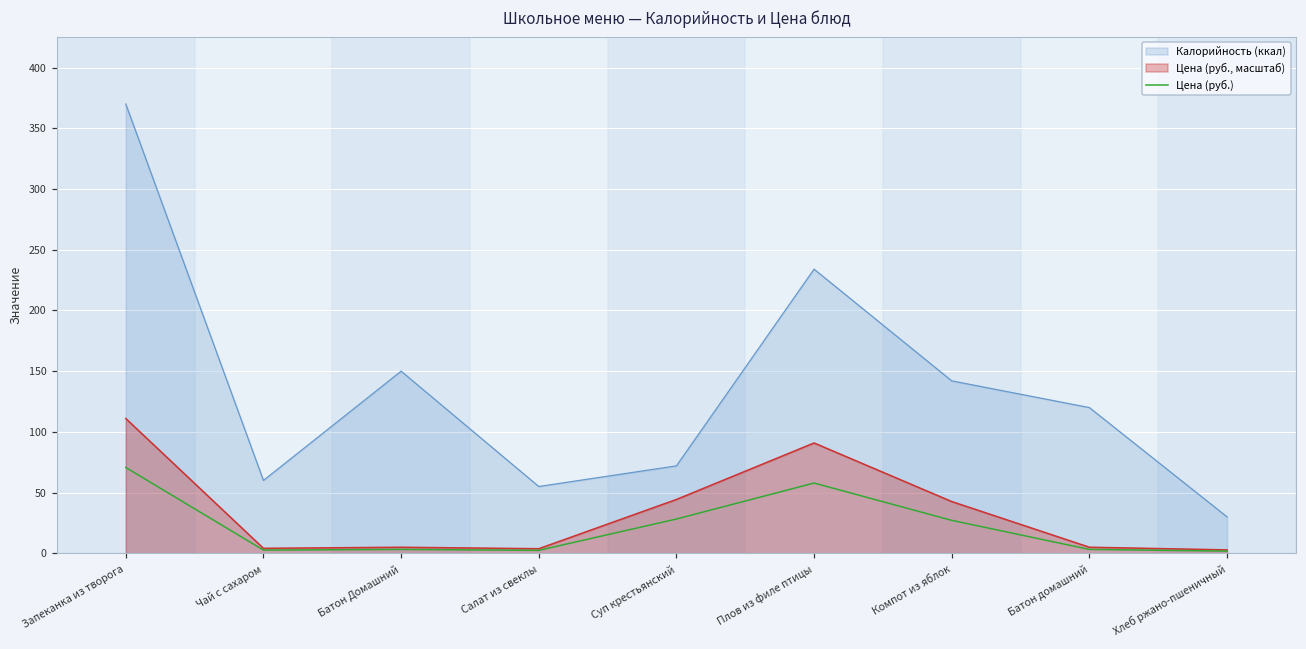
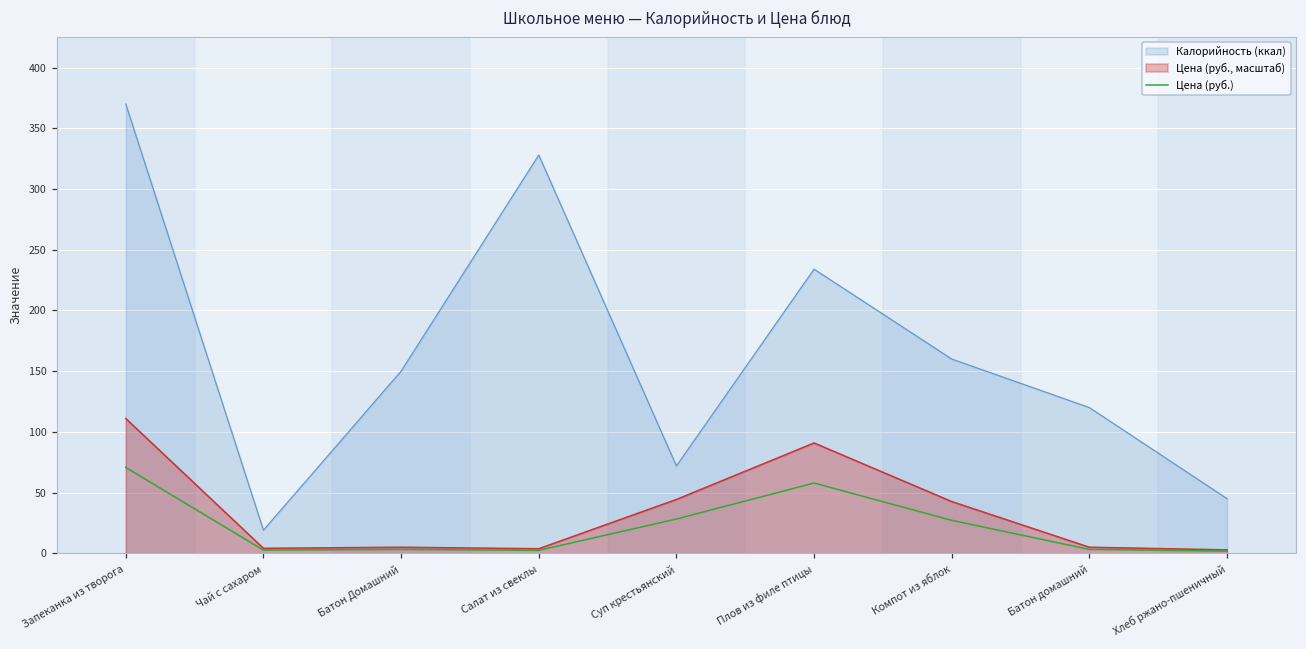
  {
    "Калорийность (ккал)": {
      "Запеканка из творога": 370,
-     "Чай с сахаром": 60,
+     "Чай с сахаром": 19,
      "Батон Домашний": 150,
-     "Салат из свеклы": 55,
+     "Салат из свеклы": 328,
      "Суп крестьянский": 72,
      "Плов из филе птицы": 234,
-     "Компот из яблок": 142,
+     "Компот из яблок": 160,
      "Батон домашний": 120,
-     "Хлеб ржано-пшеничный": 30
+     "Хлеб ржано-пшеничный": 45
    },
    "Цена (руб., масштаб)": {
      "Запеканка из творога": 111,
      "Суп крестьянский": 44,
      "Плов из филе птицы": 91,
      "Компот из яблок": 43
    },
    "Цена (руб.)": {
      "Запеканка из творога": 71,
      "Суп крестьянский": 28,
      "Плов из филе птицы": 58,
      "Компот из яблок": 27
    }
  }
